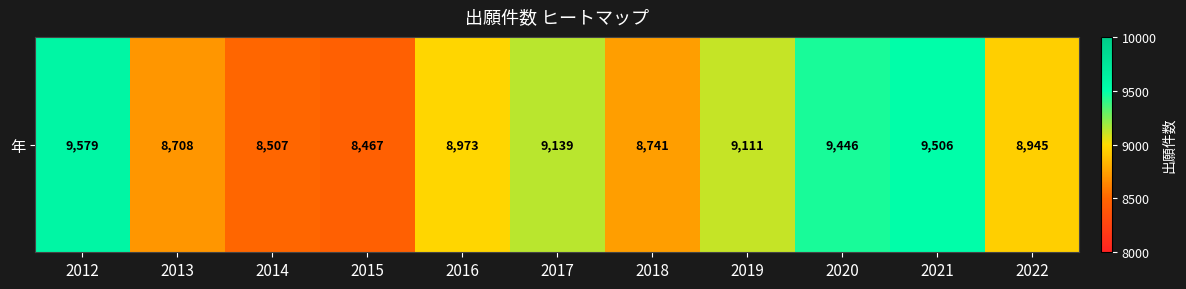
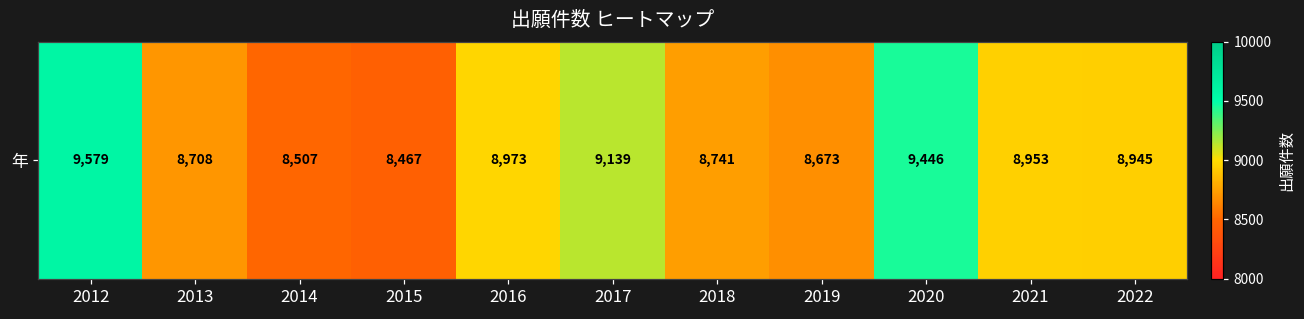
  {
    "年": {
      "2012": "9,579",
      "2013": "8,708",
      "2014": "8,507",
      "2015": "8,467",
      "2016": "8,973",
      "2017": "9,139",
      "2018": "8,741",
-     "2019": "9,111",
+     "2019": "8,673",
      "2020": "9,446",
-     "2021": "9,506",
+     "2021": "8,953",
      "2022": "8,945"
    }
  }
